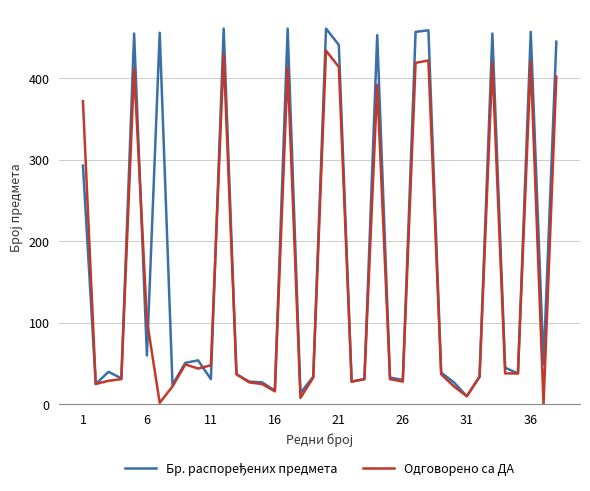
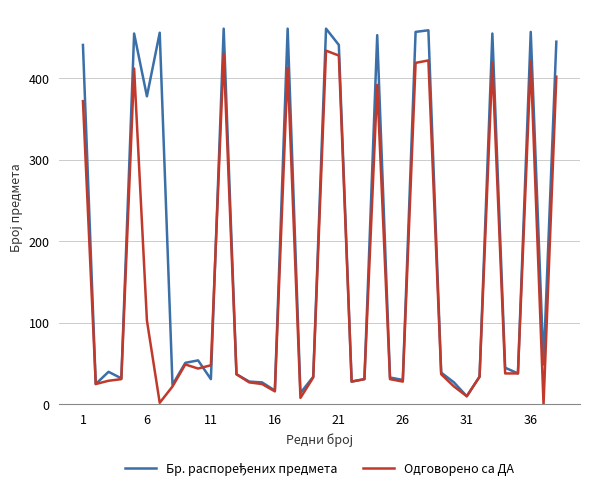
  {
    "Бр. распоређених предмета": {
-     "1": 290,
-     "6": 60,
+     "1": 440,
+     "6": 380,
      "11": 30,
      "21": 440,
      "36": 460
    },
    "Одговорено са ДА": {
      "1": 370,
      "6": 100,
      "11": 50,
-     "21": 410,
+     "21": 430,
      "36": 420
    }
  }
